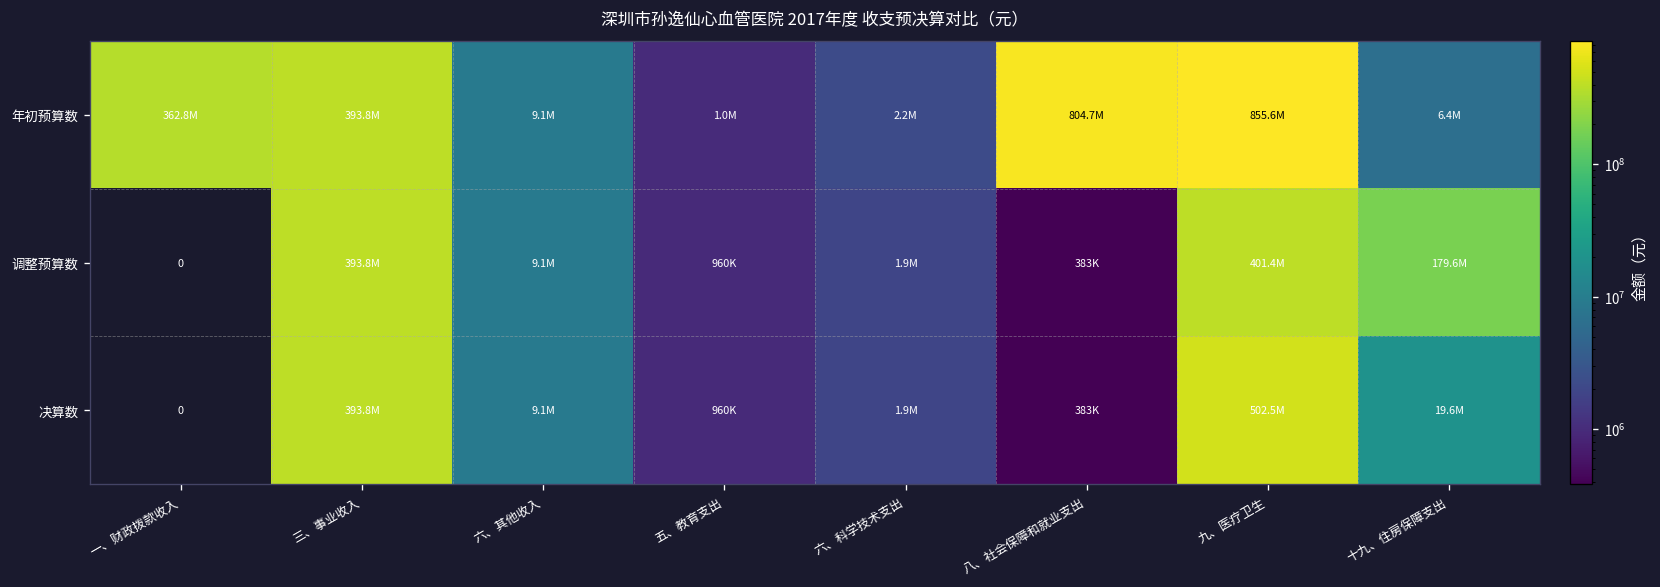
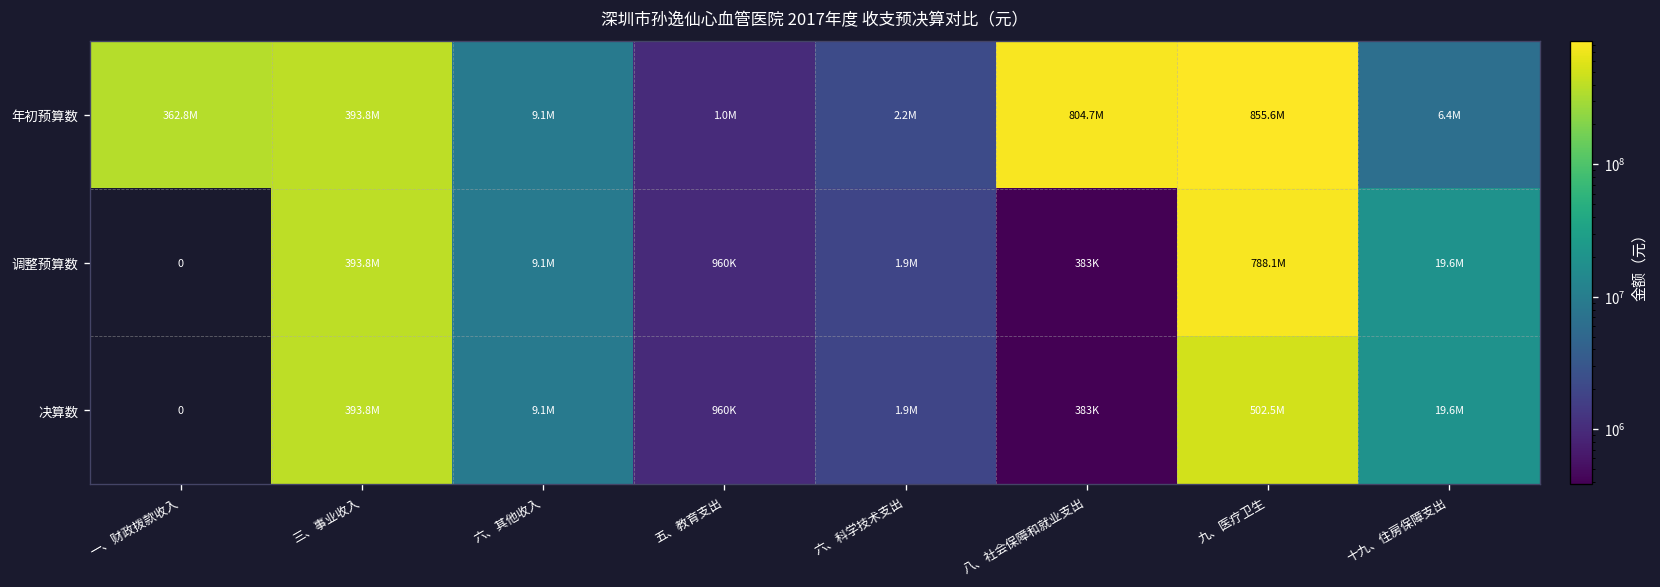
  {
    "年初预算数": {
      "一、财政拨款收入": "362.8M",
      "三、事业收入": "393.8M",
      "六、其他收入": "9.1M",
      "五、教育支出": "1.0M",
      "六、科学技术支出": "2.2M",
      "八、社会保障和就业支出": "804.7M",
      "九、医疗卫生": "855.6M",
      "十九、住房保障支出": "6.4M"
    },
    "调整预算数": {
      "一、财政拨款收入": "0",
      "三、事业收入": "393.8M",
      "六、其他收入": "9.1M",
      "五、教育支出": "960K",
      "六、科学技术支出": "1.9M",
      "八、社会保障和就业支出": "383K",
-     "九、医疗卫生": "401.4M",
-     "十九、住房保障支出": "179.6M"
+     "九、医疗卫生": "788.1M",
+     "十九、住房保障支出": "19.6M"
    },
    "决算数": {
      "一、财政拨款收入": "0",
      "三、事业收入": "393.8M",
      "六、其他收入": "9.1M",
      "五、教育支出": "960K",
      "六、科学技术支出": "1.9M",
      "八、社会保障和就业支出": "383K",
      "九、医疗卫生": "502.5M",
      "十九、住房保障支出": "19.6M"
    }
  }
